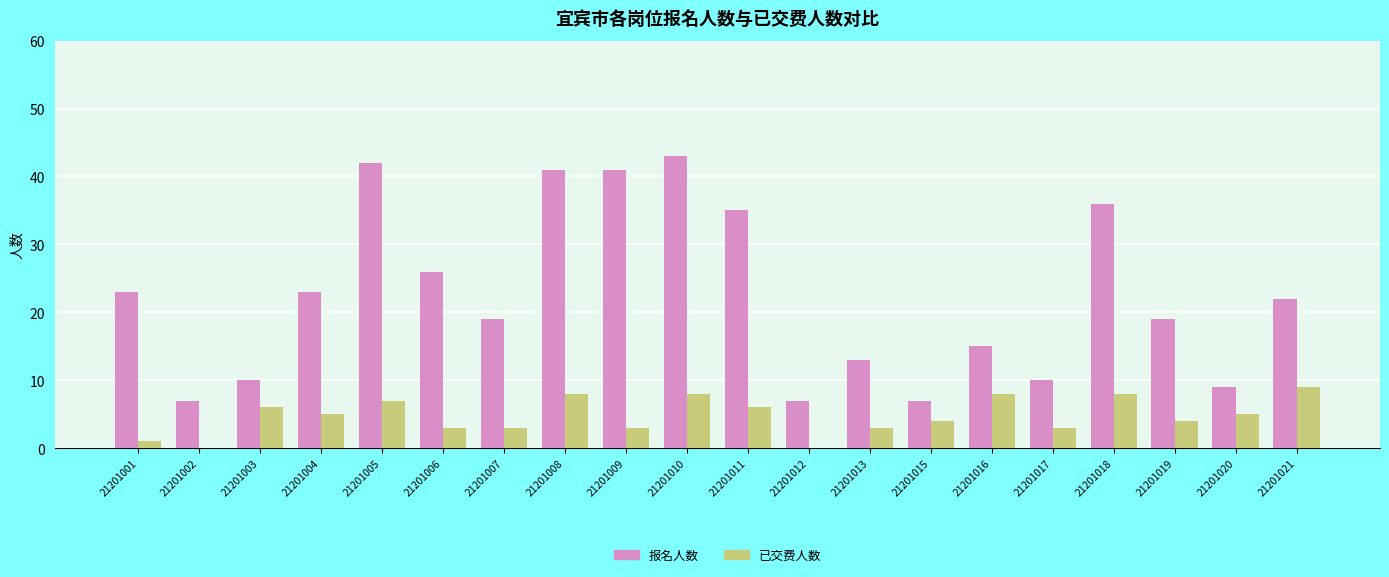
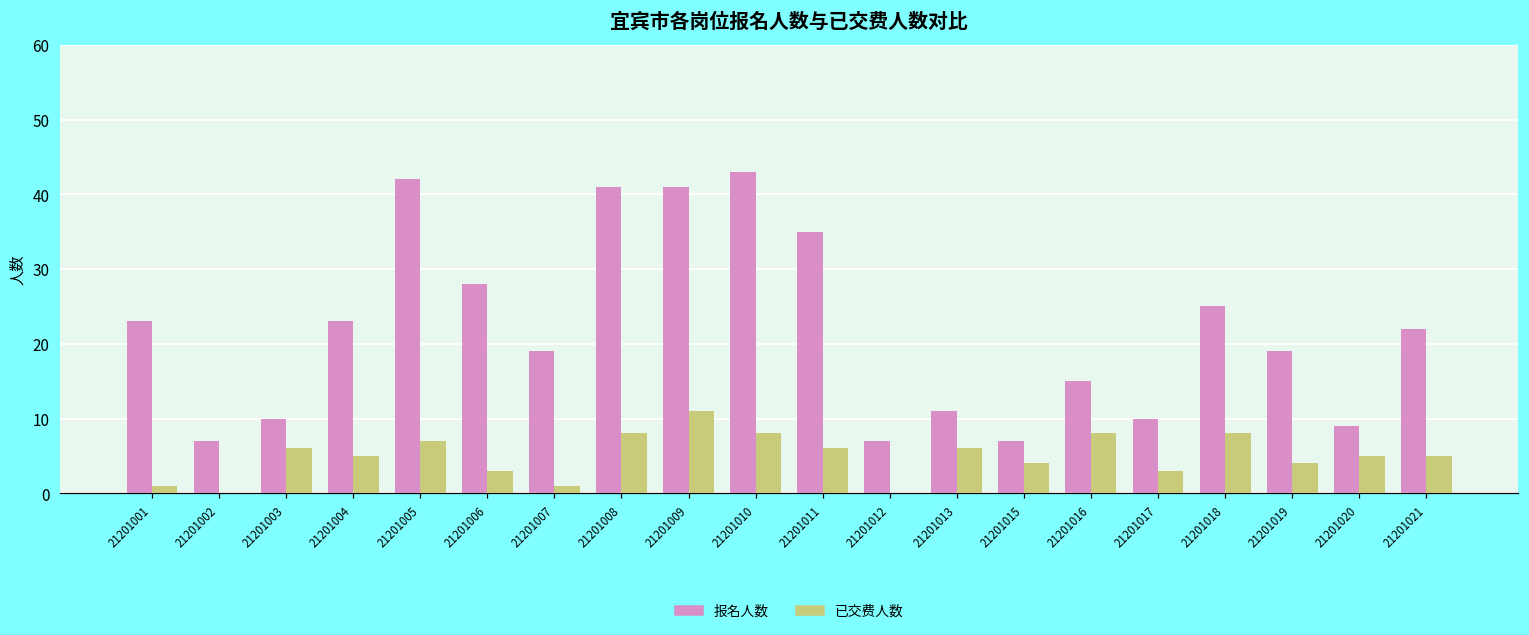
  {
    "报名人数": {
      "21201001": 23,
      "21201002": 7,
      "21201003": 10,
      "21201004": 23,
      "21201005": 42,
-     "21201006": 26,
+     "21201006": 28,
      "21201007": 19,
      "21201008": 41,
      "21201009": 41,
      "21201010": 43,
      "21201011": 35,
      "21201012": 7,
-     "21201013": 13,
+     "21201013": 11,
      "21201015": 7,
      "21201016": 15,
      "21201017": 10,
-     "21201018": 36,
+     "21201018": 25,
      "21201019": 19,
      "21201020": 9,
      "21201021": 22
    },
    "已交费人数": {
      "21201001": 1,
      "21201002": 0,
      "21201003": 6,
      "21201004": 5,
      "21201005": 7,
      "21201006": 3,
-     "21201007": 3,
+     "21201007": 1,
      "21201008": 8,
-     "21201009": 3,
+     "21201009": 11,
      "21201010": 8,
      "21201011": 6,
      "21201012": 0,
-     "21201013": 3,
+     "21201013": 6,
      "21201015": 4,
      "21201016": 8,
      "21201017": 3,
      "21201018": 8,
      "21201019": 4,
      "21201020": 5,
-     "21201021": 9
+     "21201021": 5
    }
  }
